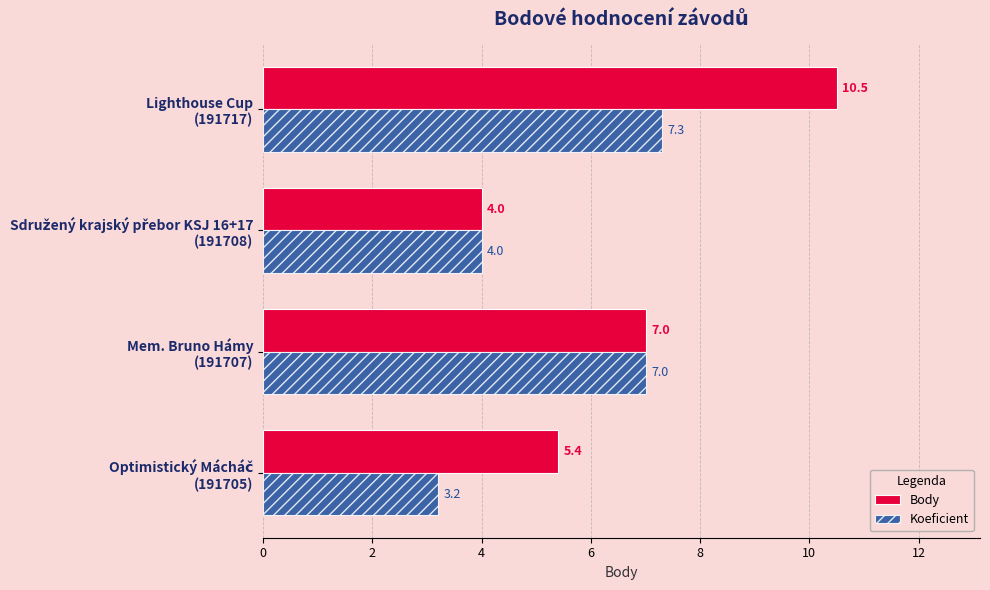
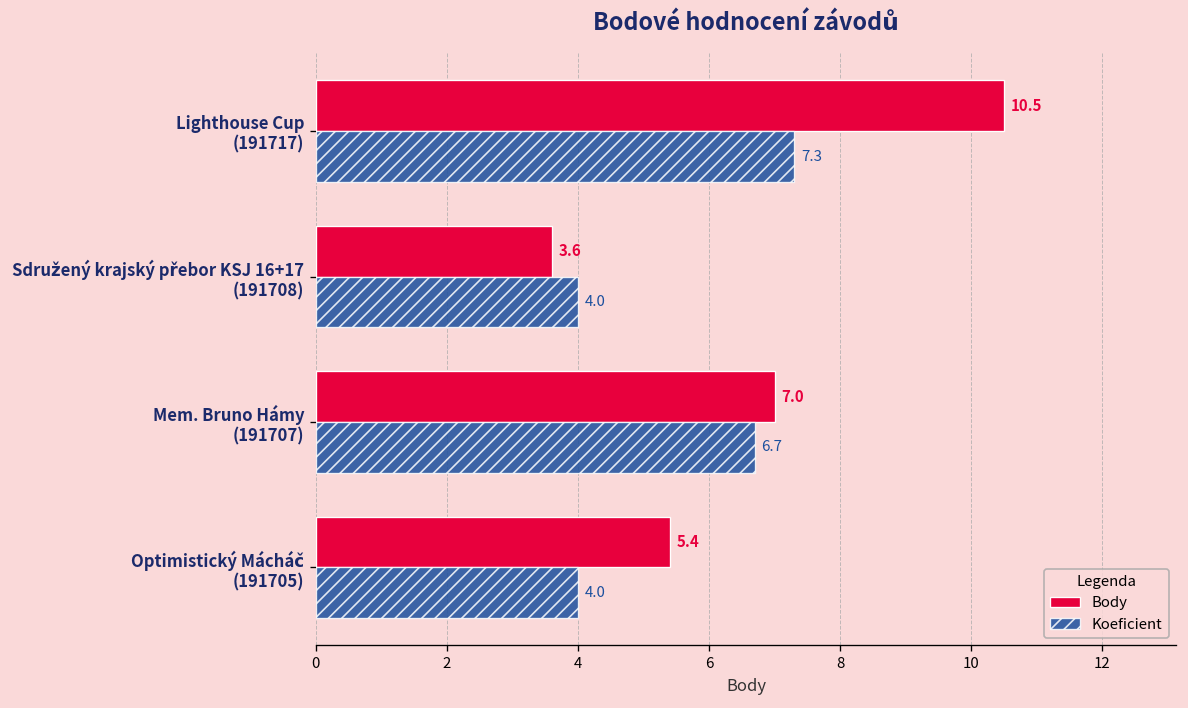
  {
    "Body": {
      "Lighthouse Cup (191717)": 10.5,
-     "Sdružený krajský přebor KSJ 16+17 (191708)": 4.0,
+     "Sdružený krajský přebor KSJ 16+17 (191708)": 3.6,
      "Mem. Bruno Hámy (191707)": 7.0,
      "Optimistický Mácháč (191705)": 5.4
    },
    "Koeficient": {
      "Lighthouse Cup (191717)": 7.3,
      "Sdružený krajský přebor KSJ 16+17 (191708)": 4.0,
-     "Mem. Bruno Hámy (191707)": 7.0,
-     "Optimistický Mácháč (191705)": 3.2
+     "Mem. Bruno Hámy (191707)": 6.7,
+     "Optimistický Mácháč (191705)": 4.0
    }
  }
